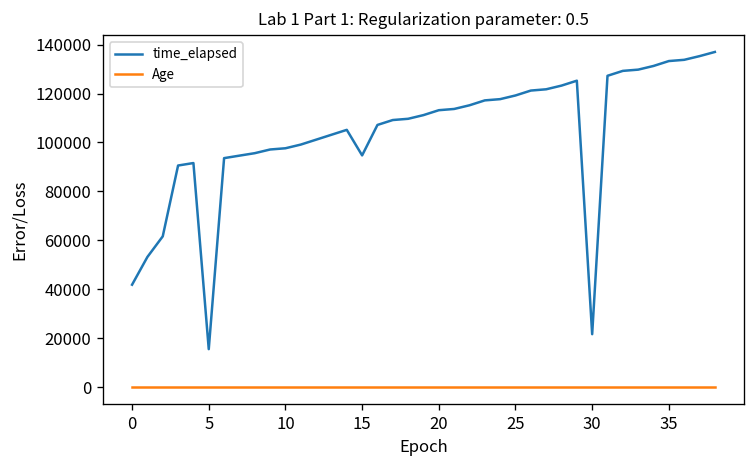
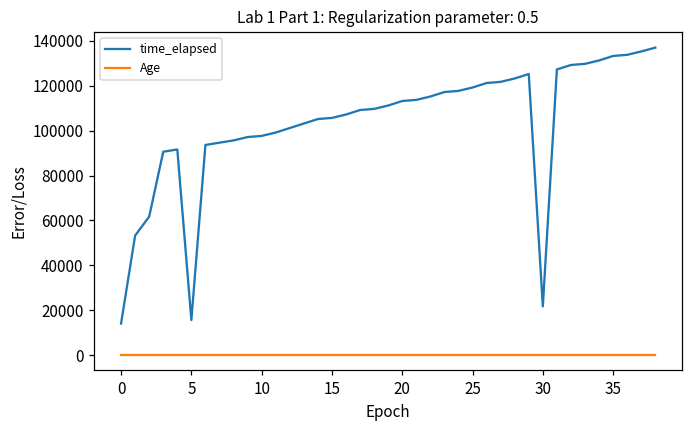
  {
    "time_elapsed": {
-     "0": 42000,
+     "0": 14000,
      "5": 16000,
      "10": 98000,
-     "15": 95000,
+     "15": 106000,
      "20": 113000,
      "25": 119000,
      "30": 22000,
      "35": 133000
    },
    "Age": {
      "0": 0,
      "5": 0,
      "10": 0,
      "15": 0,
      "20": 0,
      "25": 0,
      "30": 0,
      "35": 0
    }
  }
